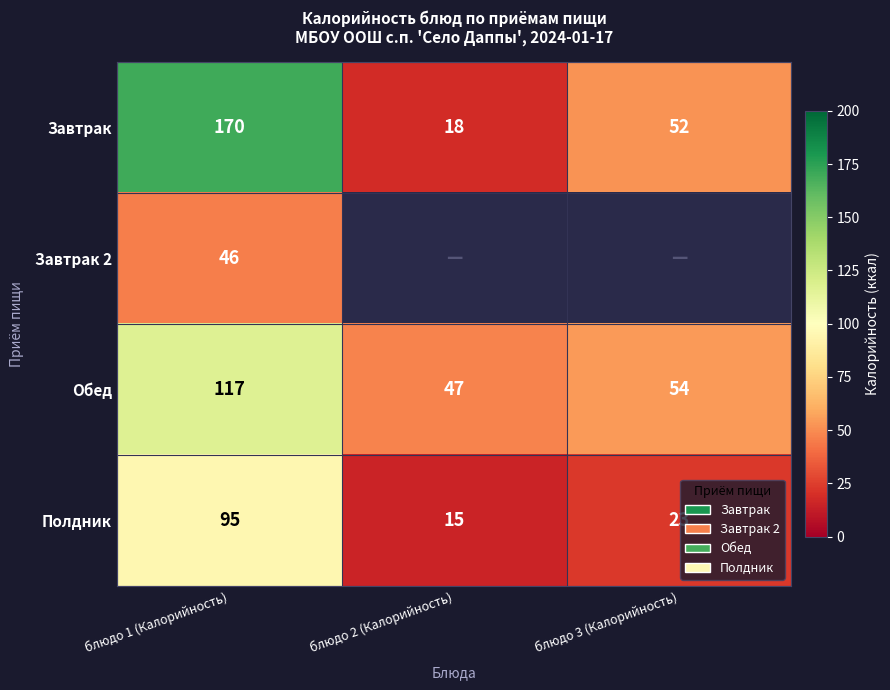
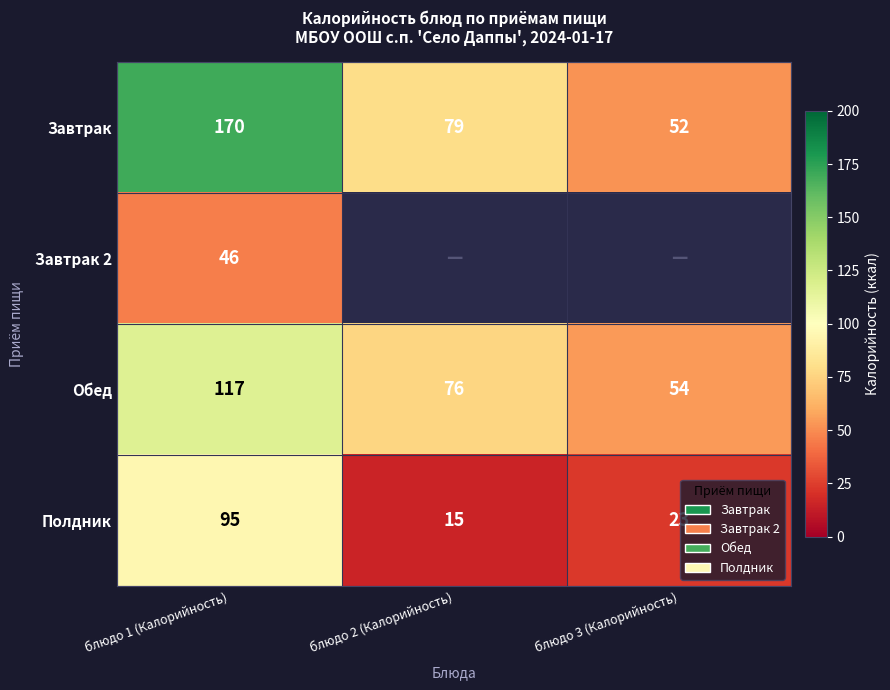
  {
    "Завтрак": {
      "блюдо 1 (Калорийность)": 170,
-     "блюдо 2 (Калорийность)": 18,
+     "блюдо 2 (Калорийность)": 79,
      "блюдо 3 (Калорийность)": 52
    },
    "Завтрак 2": {
      "блюдо 1 (Калорийность)": 46
    },
    "Обед": {
      "блюдо 1 (Калорийность)": 117,
-     "блюдо 2 (Калорийность)": 47,
+     "блюдо 2 (Калорийность)": 76,
      "блюдо 3 (Калорийность)": 54
    },
    "Полдник": {
      "блюдо 1 (Калорийность)": 95,
      "блюдо 2 (Калорийность)": 15
    }
  }
